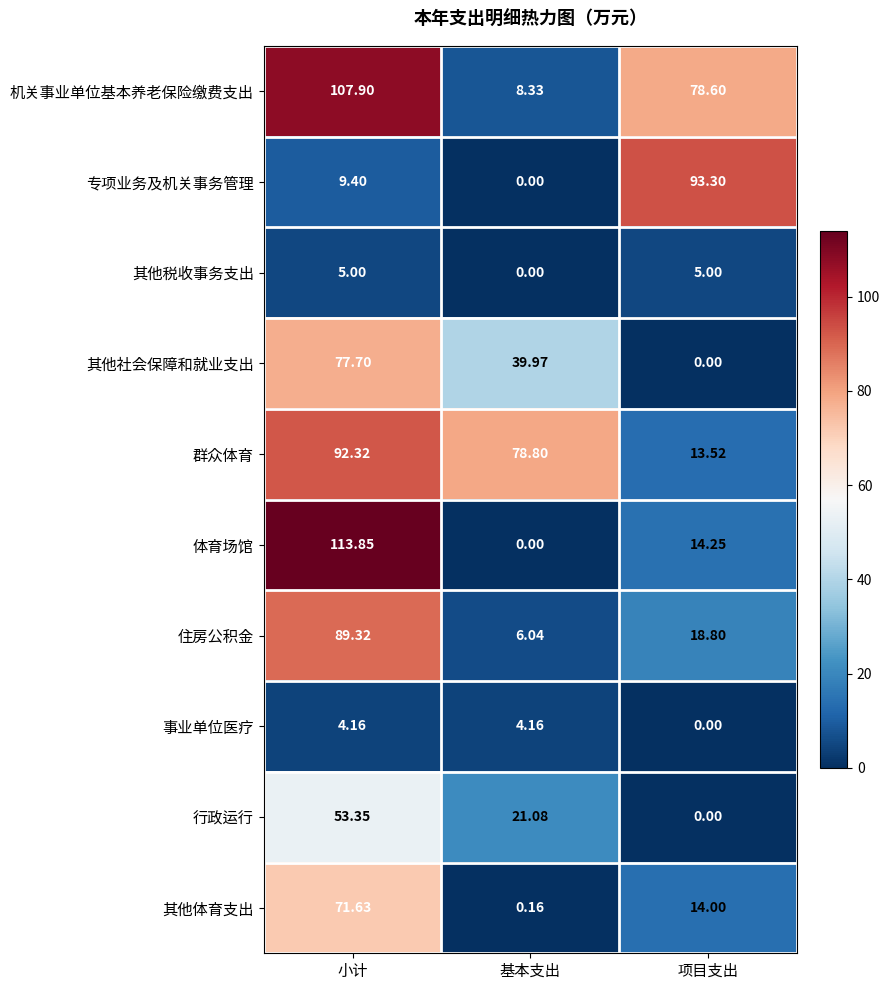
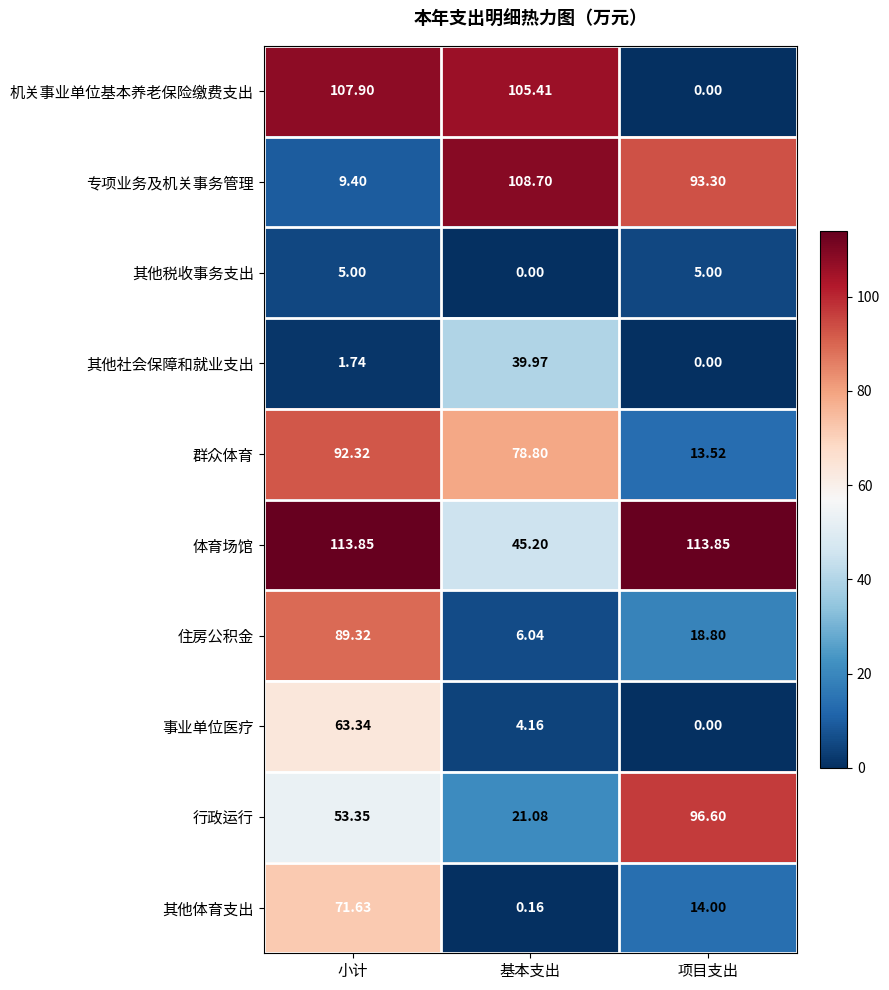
  {
    "机关事业单位基本养老保险缴费支出": {
      "小计": 107.90,
-     "基本支出": 8.33,
-     "项目支出": 78.60
+     "基本支出": 105.41,
+     "项目支出": 0.00
    },
    "专项业务及机关事务管理": {
      "小计": 9.40,
-     "基本支出": 0.00,
+     "基本支出": 108.70,
      "项目支出": 93.30
    },
    "其他税收事务支出": {
      "小计": 5.00,
      "基本支出": 0.00,
      "项目支出": 5.00
    },
    "其他社会保障和就业支出": {
-     "小计": 77.70,
+     "小计": 1.74,
      "基本支出": 39.97,
      "项目支出": 0.00
    },
    "群众体育": {
      "小计": 92.32,
      "基本支出": 78.80,
      "项目支出": 13.52
    },
    "体育场馆": {
      "小计": 113.85,
-     "基本支出": 0.00,
-     "项目支出": 14.25
+     "基本支出": 45.20,
+     "项目支出": 113.85
    },
    "住房公积金": {
      "小计": 89.32,
      "基本支出": 6.04,
      "项目支出": 18.80
    },
    "事业单位医疗": {
-     "小计": 4.16,
+     "小计": 63.34,
      "基本支出": 4.16,
      "项目支出": 0.00
    },
    "行政运行": {
      "小计": 53.35,
      "基本支出": 21.08,
-     "项目支出": 0.00
+     "项目支出": 96.60
    },
    "其他体育支出": {
      "小计": 71.63,
      "基本支出": 0.16,
      "项目支出": 14.00
    }
  }
